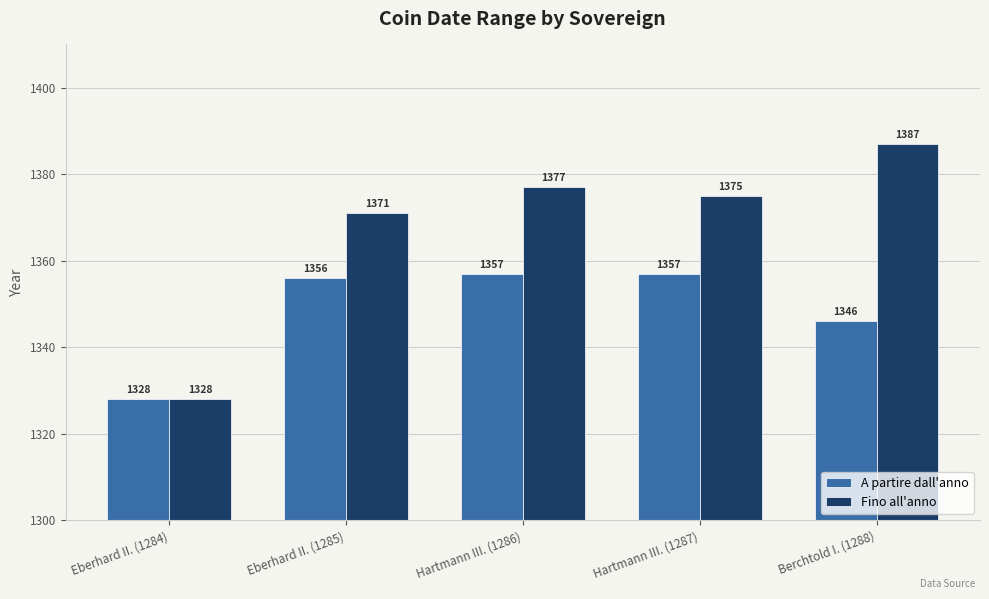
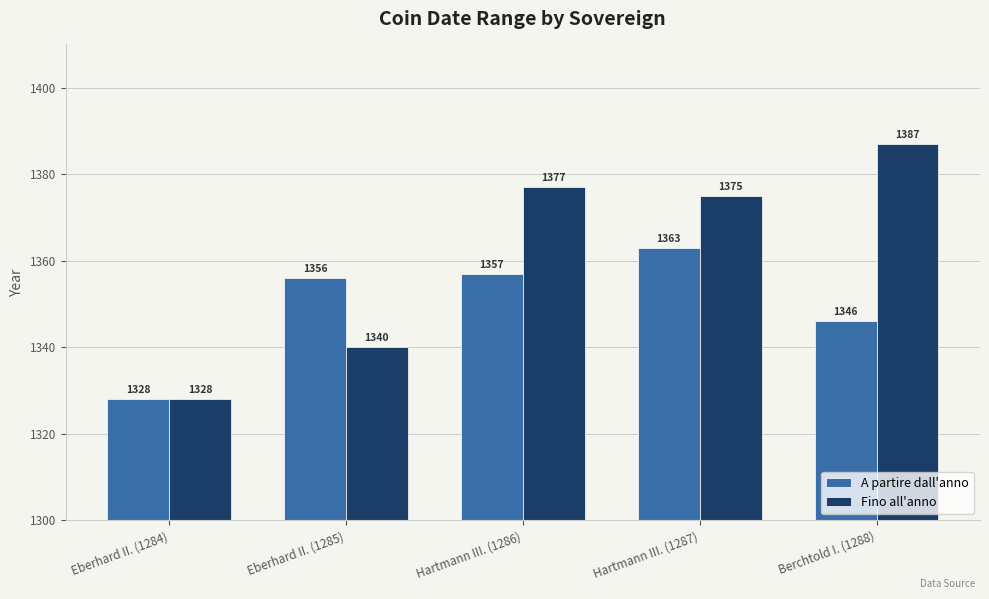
  {
    "A partire dall'anno": {
      "Eberhard II. (1284)": 1328,
      "Eberhard II. (1285)": 1356,
      "Hartmann III. (1286)": 1357,
-     "Hartmann III. (1287)": 1357,
+     "Hartmann III. (1287)": 1363,
      "Berchtold I. (1288)": 1346
    },
    "Fino all'anno": {
      "Eberhard II. (1284)": 1328,
-     "Eberhard II. (1285)": 1371,
+     "Eberhard II. (1285)": 1340,
      "Hartmann III. (1286)": 1377,
      "Hartmann III. (1287)": 1375,
      "Berchtold I. (1288)": 1387
    }
  }
